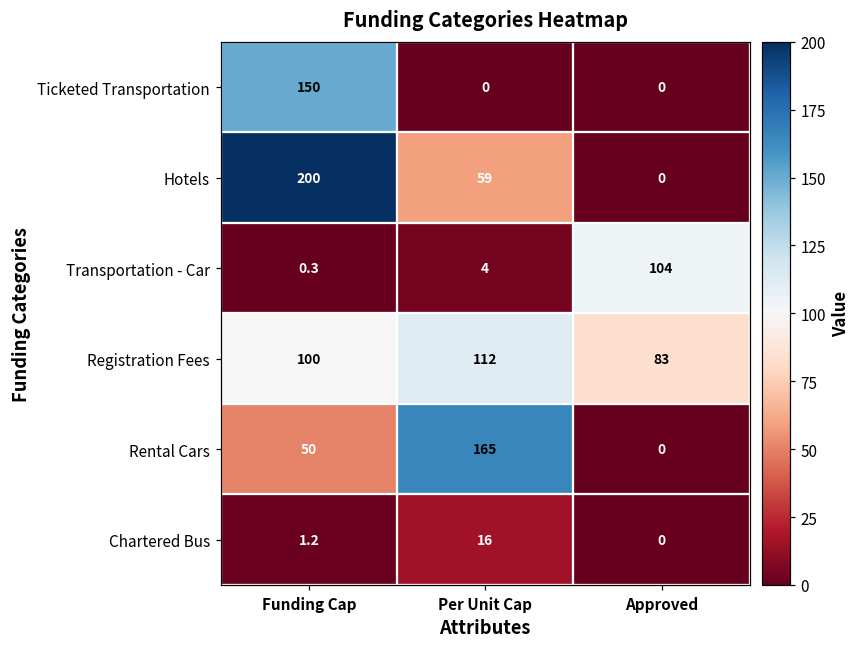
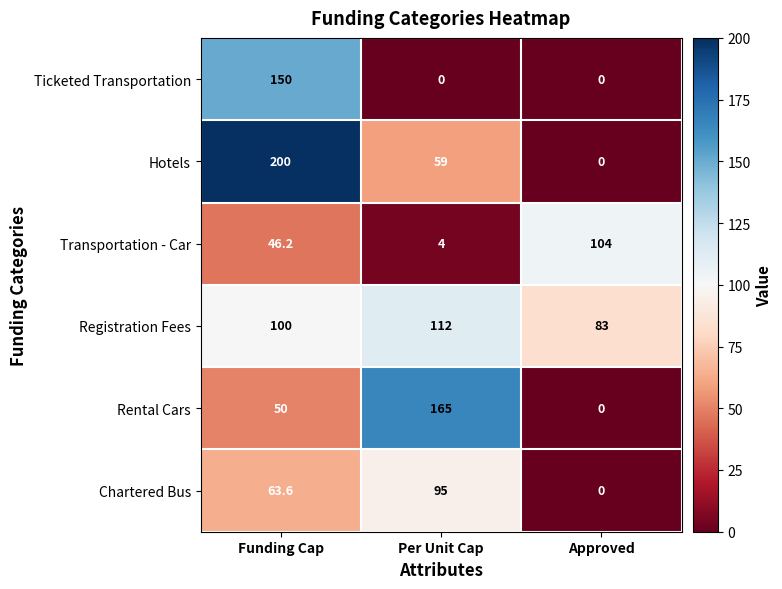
  {
    "Ticketed Transportation": {
      "Funding Cap": 150,
      "Per Unit Cap": 0,
      "Approved": 0
    },
    "Hotels": {
      "Funding Cap": 200,
      "Per Unit Cap": 59,
      "Approved": 0
    },
    "Transportation - Car": {
-     "Funding Cap": 0.3,
+     "Funding Cap": 46.2,
      "Per Unit Cap": 4,
      "Approved": 104
    },
    "Registration Fees": {
      "Funding Cap": 100,
      "Per Unit Cap": 112,
      "Approved": 83
    },
    "Rental Cars": {
      "Funding Cap": 50,
      "Per Unit Cap": 165,
      "Approved": 0
    },
    "Chartered Bus": {
-     "Funding Cap": 1.2,
-     "Per Unit Cap": 16,
+     "Funding Cap": 63.6,
+     "Per Unit Cap": 95,
      "Approved": 0
    }
  }
